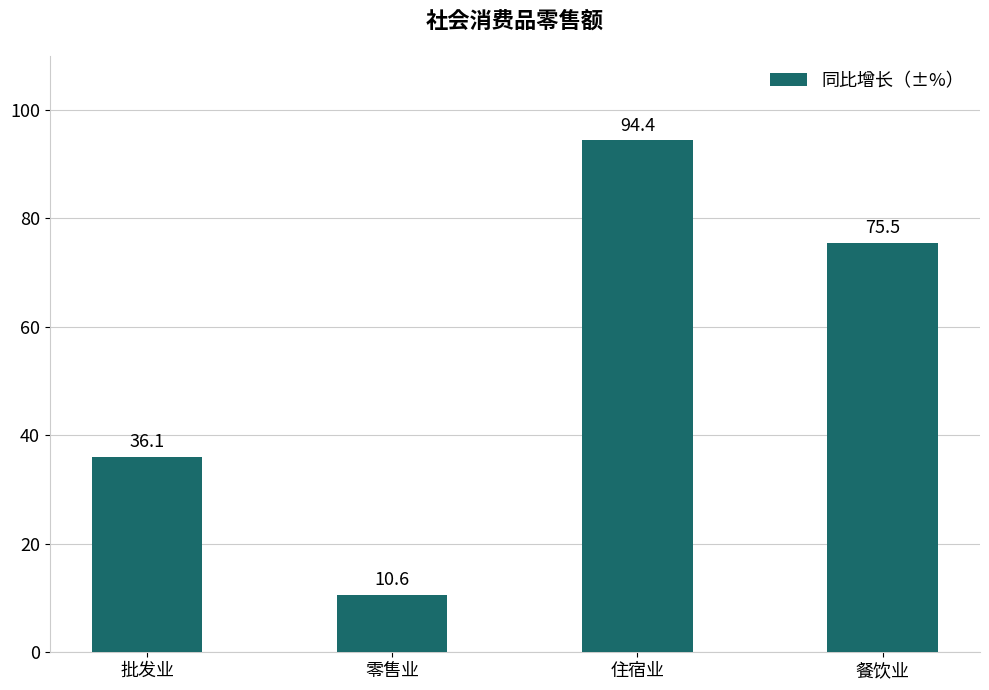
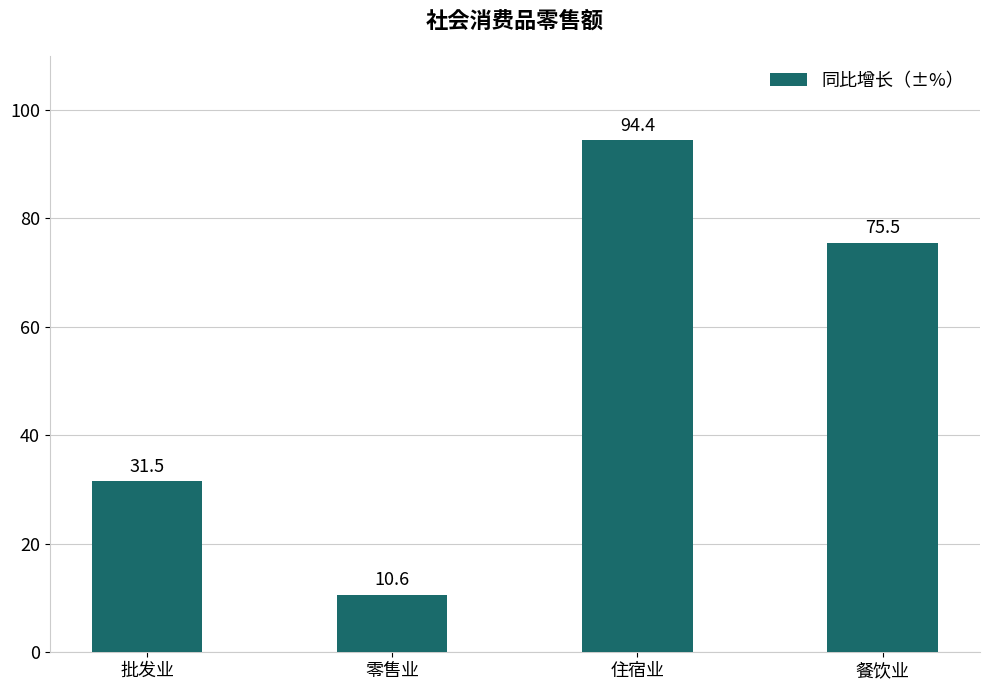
  {
-   "批发业": 36.1,
+   "批发业": 31.5,
    "零售业": 10.6,
    "住宿业": 94.4,
    "餐饮业": 75.5
  }
